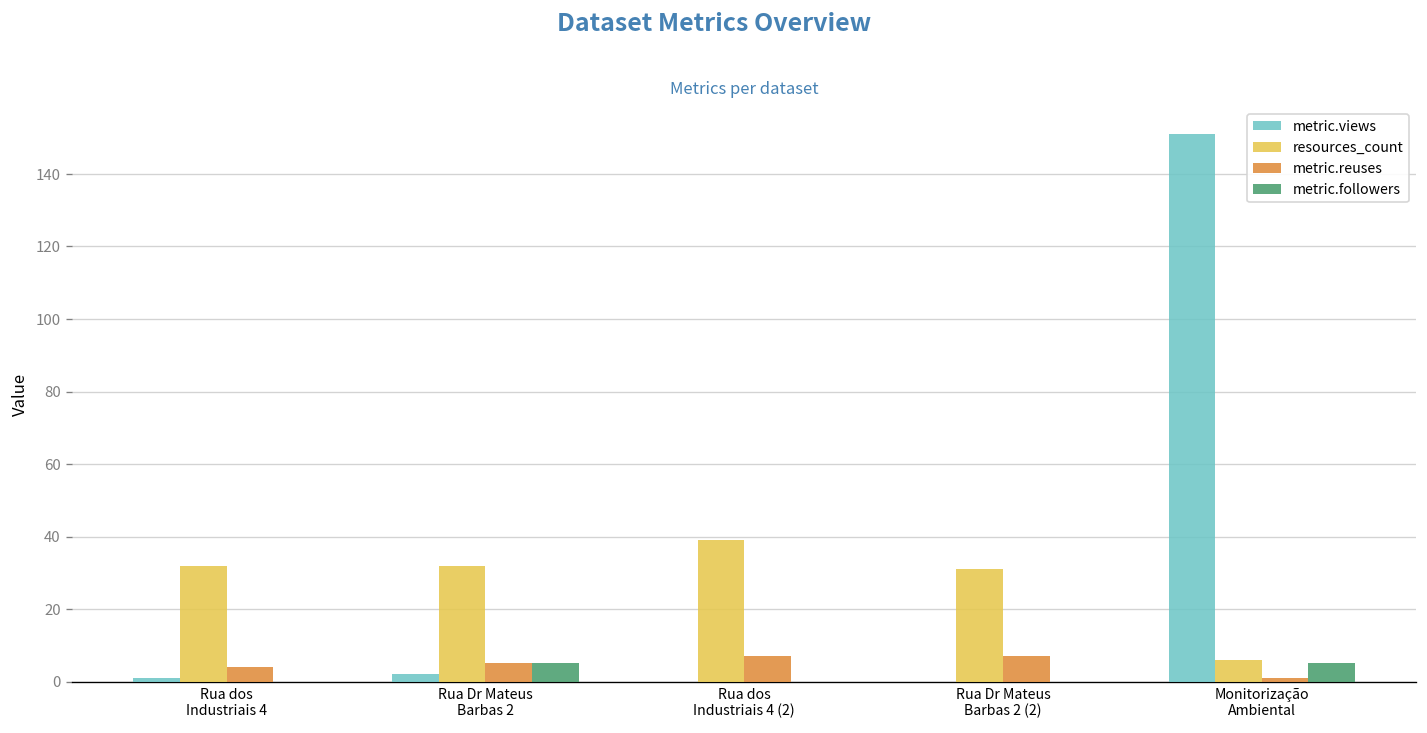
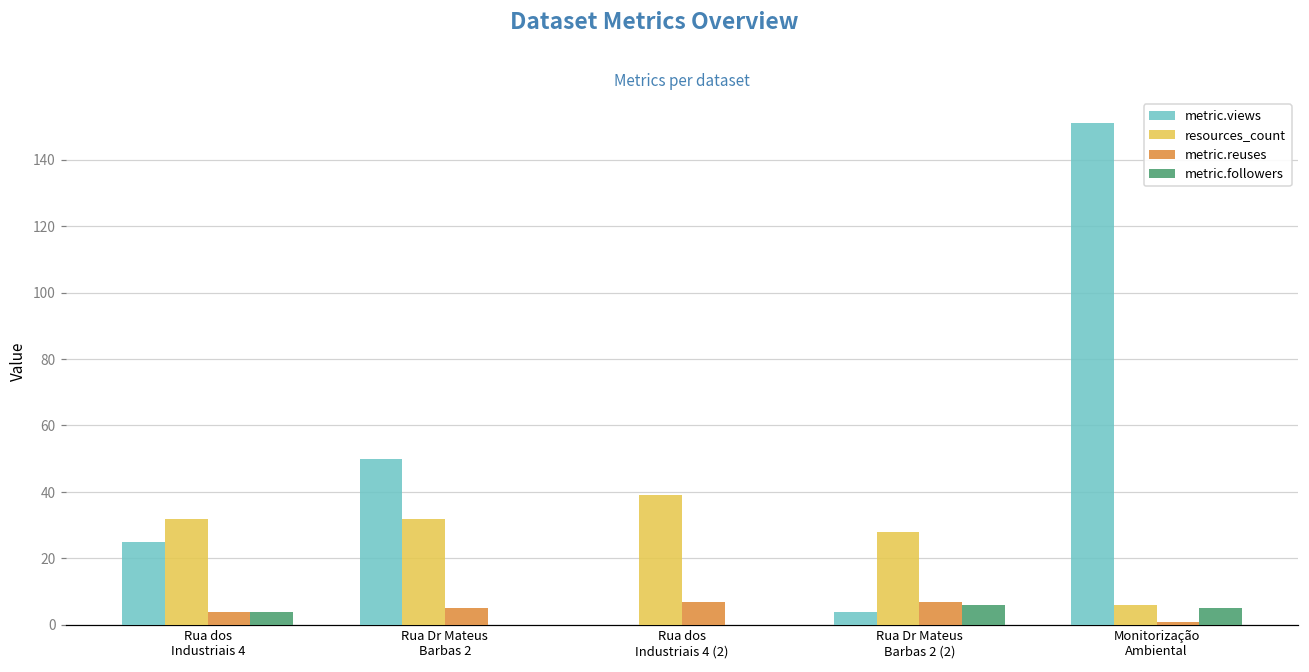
  {
    "metric.views": {
-     "Rua dos Industriais 4": 1,
-     "Rua Dr Mateus Barbas 2": 2,
+     "Rua dos Industriais 4": 25,
+     "Rua Dr Mateus Barbas 2": 50,
      "Rua dos Industriais 4 (2)": 0,
-     "Rua Dr Mateus Barbas 2 (2)": 0,
+     "Rua Dr Mateus Barbas 2 (2)": 4,
      "Monitorização Ambiental": 151
    },
    "resources_count": {
      "Rua dos Industriais 4": 32,
      "Rua Dr Mateus Barbas 2": 32,
      "Rua dos Industriais 4 (2)": 39,
-     "Rua Dr Mateus Barbas 2 (2)": 31,
+     "Rua Dr Mateus Barbas 2 (2)": 28,
      "Monitorização Ambiental": 6
    },
    "metric.reuses": {
      "Rua dos Industriais 4": 4,
      "Rua Dr Mateus Barbas 2": 5,
      "Rua dos Industriais 4 (2)": 7,
      "Rua Dr Mateus Barbas 2 (2)": 7,
      "Monitorização Ambiental": 1
    },
    "metric.followers": {
-     "Rua dos Industriais 4": 0,
-     "Rua Dr Mateus Barbas 2": 5,
+     "Rua dos Industriais 4": 4,
+     "Rua Dr Mateus Barbas 2": 0,
      "Rua dos Industriais 4 (2)": 0,
-     "Rua Dr Mateus Barbas 2 (2)": 0,
+     "Rua Dr Mateus Barbas 2 (2)": 6,
      "Monitorização Ambiental": 5
    }
  }
